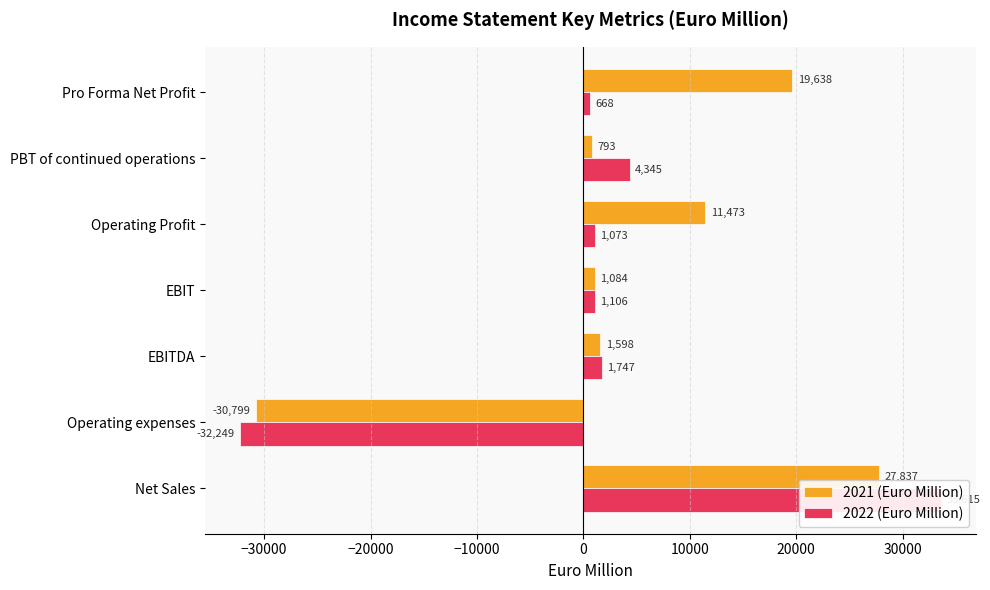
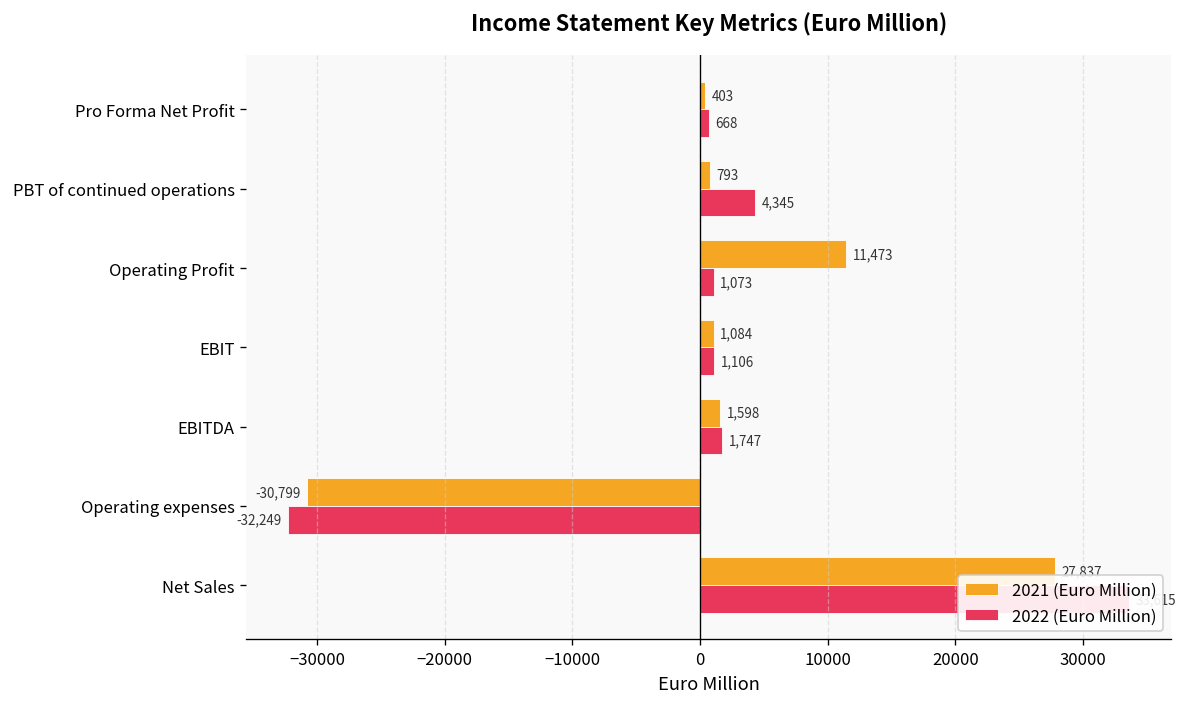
  {
    "2021 (Euro Million)": {
-     "Pro Forma Net Profit": "19,638",
+     "Pro Forma Net Profit": "403",
      "PBT of continued operations": "793",
      "Operating Profit": "11,473",
      "EBIT": "1,084",
      "EBITDA": "1,598",
      "Operating expenses": "-30,799"
    },
    "2022 (Euro Million)": {
      "Pro Forma Net Profit": "668",
      "PBT of continued operations": "4,345",
      "Operating Profit": "1,073",
      "EBIT": "1,106",
      "EBITDA": "1,747",
      "Operating expenses": "-32,249"
    }
  }
